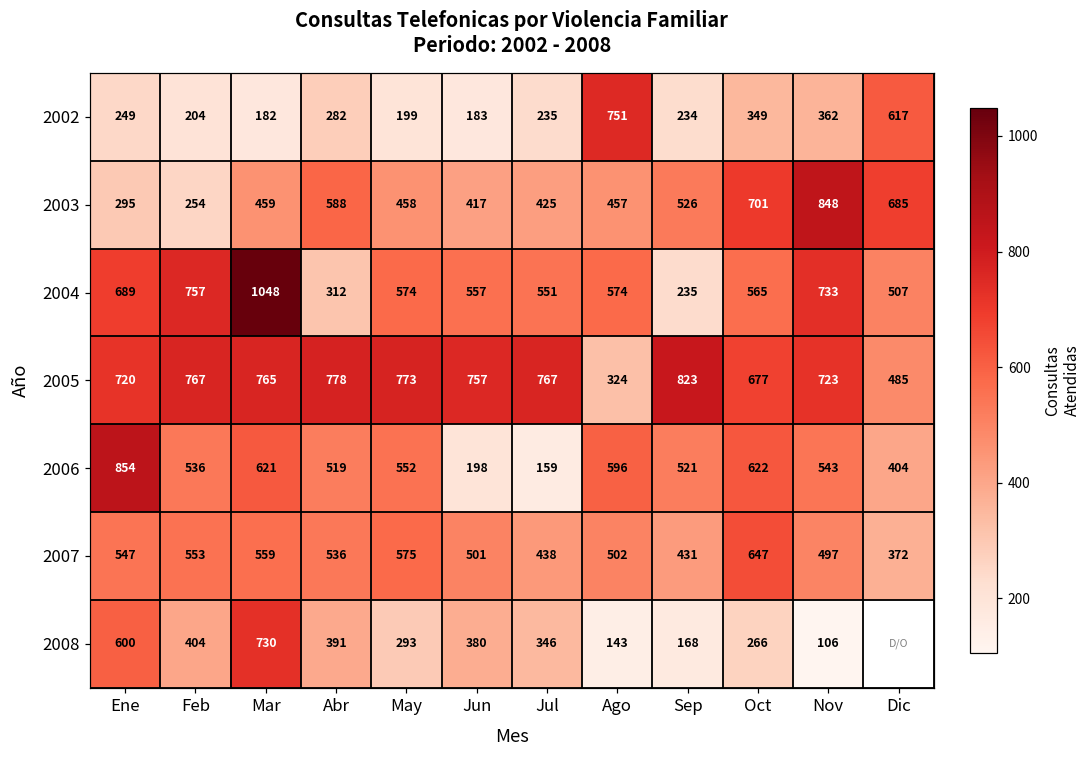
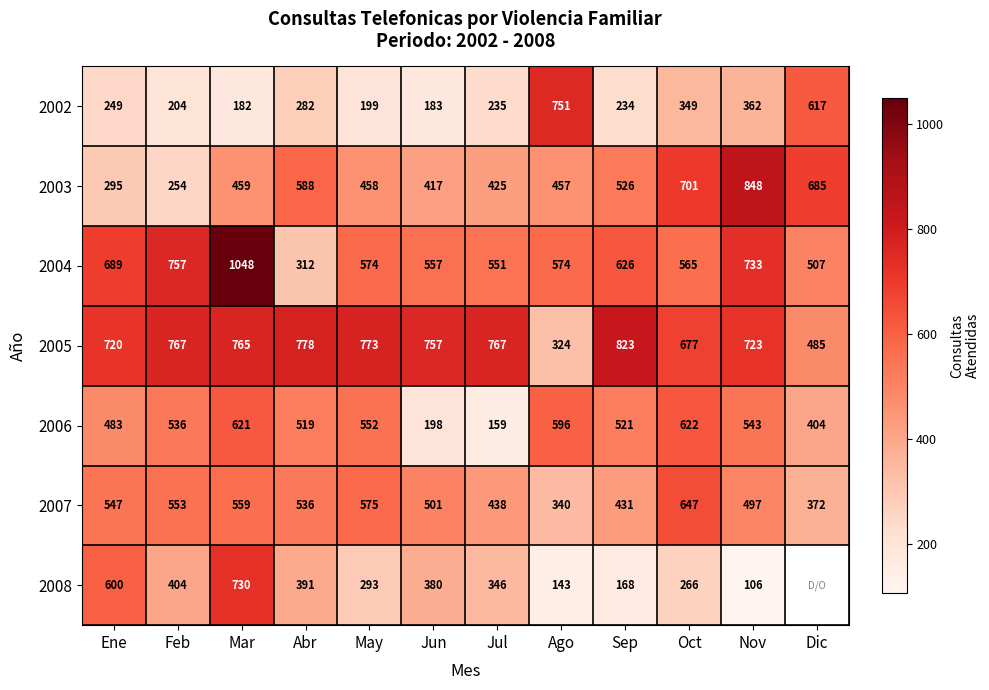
  {
    "2002": {
      "Ene": 249,
      "Feb": 204,
      "Mar": 182,
      "Abr": 282,
      "May": 199,
      "Jun": 183,
      "Jul": 235,
      "Ago": 751,
      "Sep": 234,
      "Oct": 349,
      "Nov": 362,
      "Dic": 617
    },
    "2003": {
      "Ene": 295,
      "Feb": 254,
      "Mar": 459,
      "Abr": 588,
      "May": 458,
      "Jun": 417,
      "Jul": 425,
      "Ago": 457,
      "Sep": 526,
      "Oct": 701,
      "Nov": 848,
      "Dic": 685
    },
    "2004": {
      "Ene": 689,
      "Feb": 757,
      "Mar": 1048,
      "Abr": 312,
      "May": 574,
      "Jun": 557,
      "Jul": 551,
      "Ago": 574,
-     "Sep": 235,
+     "Sep": 626,
      "Oct": 565,
      "Nov": 733,
      "Dic": 507
    },
    "2005": {
      "Ene": 720,
      "Feb": 767,
      "Mar": 765,
      "Abr": 778,
      "May": 773,
      "Jun": 757,
      "Jul": 767,
      "Ago": 324,
      "Sep": 823,
      "Oct": 677,
      "Nov": 723,
      "Dic": 485
    },
    "2006": {
-     "Ene": 854,
+     "Ene": 483,
      "Feb": 536,
      "Mar": 621,
      "Abr": 519,
      "May": 552,
      "Jun": 198,
      "Jul": 159,
      "Ago": 596,
      "Sep": 521,
      "Oct": 622,
      "Nov": 543,
      "Dic": 404
    },
    "2007": {
      "Ene": 547,
      "Feb": 553,
      "Mar": 559,
      "Abr": 536,
      "May": 575,
      "Jun": 501,
      "Jul": 438,
-     "Ago": 502,
+     "Ago": 340,
      "Sep": 431,
      "Oct": 647,
      "Nov": 497,
      "Dic": 372
    },
    "2008": {
      "Ene": 600,
      "Feb": 404,
      "Mar": 730,
      "Abr": 391,
      "May": 293,
      "Jun": 380,
      "Jul": 346,
      "Ago": 143,
      "Sep": 168,
      "Oct": 266,
      "Nov": 106
    }
  }
